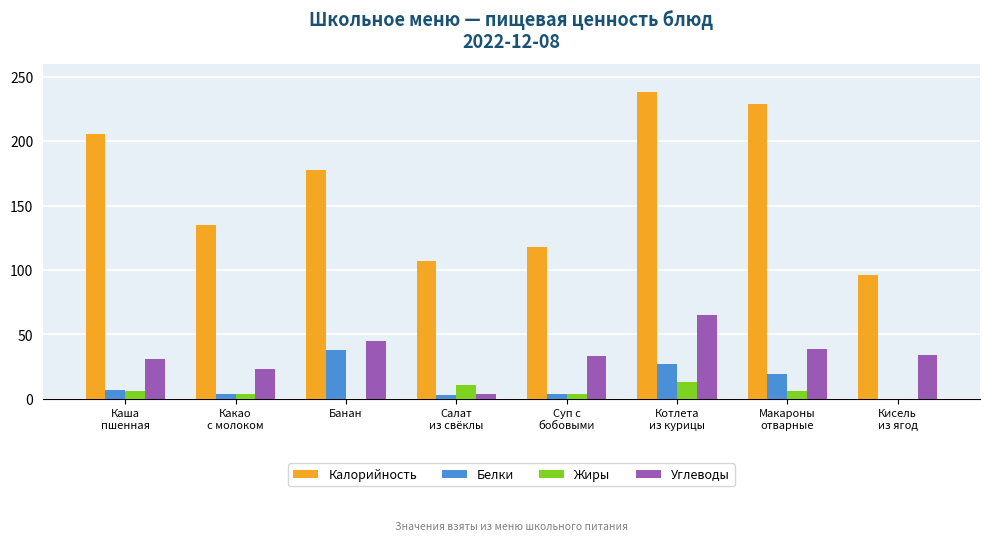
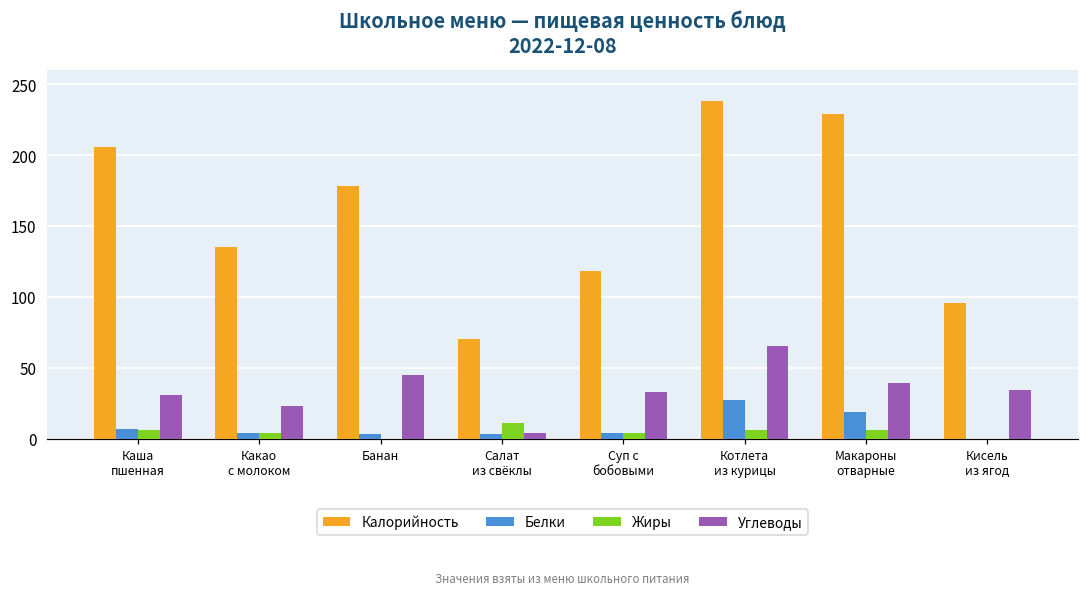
  {
    "Калорийность": {
      "Каша пшенная": 206,
      "Какао с молоком": 135,
      "Банан": 178,
-     "Салат из свёклы": 107,
+     "Салат из свёклы": 70,
      "Суп с бобовыми": 118,
      "Котлета из курицы": 238,
      "Макароны отварные": 229,
      "Кисель из ягод": 96
    },
    "Белки": {
      "Каша пшенная": 7,
      "Какао с молоком": 4,
-     "Банан": 38,
+     "Банан": 3,
      "Салат из свёклы": 3,
      "Суп с бобовыми": 4,
      "Котлета из курицы": 27,
      "Макароны отварные": 19,
      "Кисель из ягод": 0
    },
    "Жиры": {
      "Каша пшенная": 6,
      "Какао с молоком": 4,
      "Банан": 0,
      "Салат из свёклы": 11,
      "Суп с бобовыми": 4,
-     "Котлета из курицы": 13,
+     "Котлета из курицы": 6,
      "Макароны отварные": 6,
      "Кисель из ягод": 0
    },
    "Углеводы": {
      "Каша пшенная": 31,
      "Какао с молоком": 23,
      "Банан": 45,
      "Салат из свёклы": 4,
      "Суп с бобовыми": 33,
      "Котлета из курицы": 65,
      "Макароны отварные": 39,
      "Кисель из ягод": 34
    }
  }
